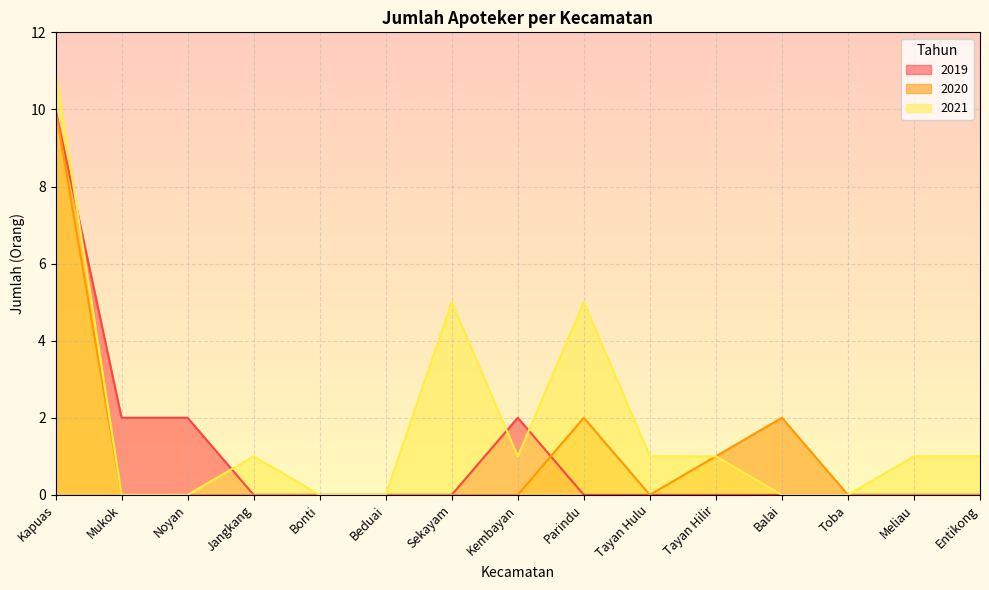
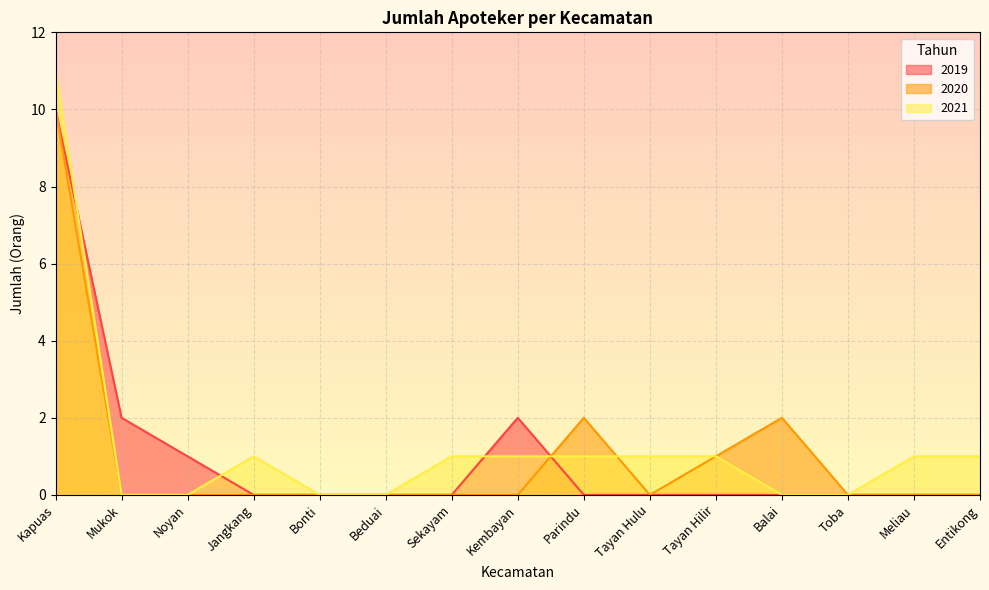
  {
    "2019": {
      "Mukok": 2,
-     "Noyan": 2,
+     "Noyan": 1,
      "Kembayan": 2,
      "Parindu": 0,
      "Tayan Hilir": 0
    },
    "2020": {
      "Kembayan": 0,
      "Parindu": 2,
      "Balai": 2
    },
    "2021": {
      "Kapuas": 11,
      "Jangkang": 1,
-     "Sekayam": 5,
+     "Sekayam": 1,
      "Kembayan": 1,
-     "Parindu": 5,
+     "Parindu": 1,
      "Tayan Hulu": 1,
      "Meliau": 1,
      "Entikong": 1
    }
  }
